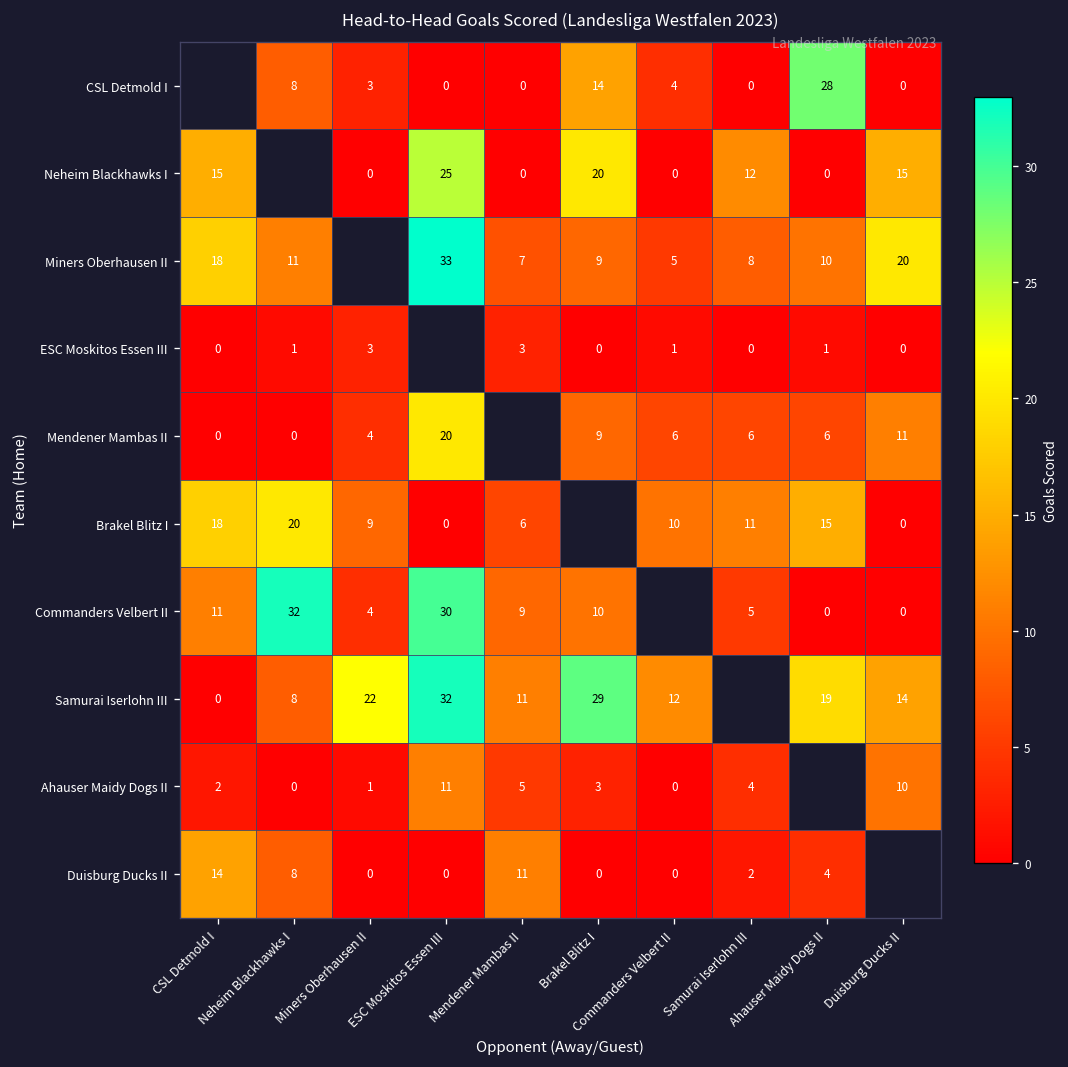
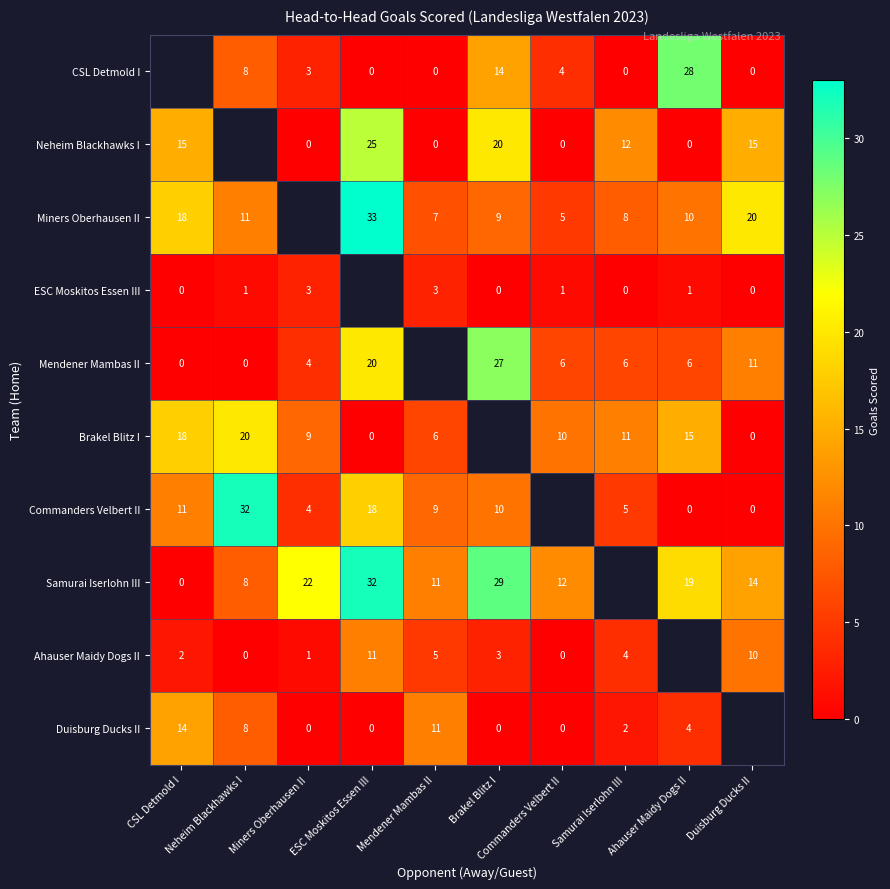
  {
    "CSL Detmold I": {
      "Neheim Blackhawks I": 8,
      "Miners Oberhausen II": 3,
      "ESC Moskitos Essen III": 0,
      "Mendener Mambas II": 0,
      "Brakel Blitz I": 14,
      "Commanders Velbert II": 4,
      "Samurai Iserlohn III": 0,
      "Ahauser Maidy Dogs II": 28,
      "Duisburg Ducks II": 0
    },
    "Neheim Blackhawks I": {
      "CSL Detmold I": 15,
      "Miners Oberhausen II": 0,
      "ESC Moskitos Essen III": 25,
      "Mendener Mambas II": 0,
      "Brakel Blitz I": 20,
      "Commanders Velbert II": 0,
      "Samurai Iserlohn III": 12,
      "Ahauser Maidy Dogs II": 0,
      "Duisburg Ducks II": 15
    },
    "Miners Oberhausen II": {
      "CSL Detmold I": 18,
      "Neheim Blackhawks I": 11,
      "ESC Moskitos Essen III": 33,
      "Mendener Mambas II": 7,
      "Brakel Blitz I": 9,
      "Commanders Velbert II": 5,
      "Samurai Iserlohn III": 8,
      "Ahauser Maidy Dogs II": 10,
      "Duisburg Ducks II": 20
    },
    "ESC Moskitos Essen III": {
      "CSL Detmold I": 0,
      "Neheim Blackhawks I": 1,
      "Miners Oberhausen II": 3,
      "Mendener Mambas II": 3,
      "Brakel Blitz I": 0,
      "Commanders Velbert II": 1,
      "Samurai Iserlohn III": 0,
      "Ahauser Maidy Dogs II": 1,
      "Duisburg Ducks II": 0
    },
    "Mendener Mambas II": {
      "CSL Detmold I": 0,
      "Neheim Blackhawks I": 0,
      "Miners Oberhausen II": 4,
      "ESC Moskitos Essen III": 20,
-     "Brakel Blitz I": 9,
+     "Brakel Blitz I": 27,
      "Commanders Velbert II": 6,
      "Samurai Iserlohn III": 6,
      "Ahauser Maidy Dogs II": 6,
      "Duisburg Ducks II": 11
    },
    "Brakel Blitz I": {
      "CSL Detmold I": 18,
      "Neheim Blackhawks I": 20,
      "Miners Oberhausen II": 9,
      "ESC Moskitos Essen III": 0,
      "Mendener Mambas II": 6,
      "Commanders Velbert II": 10,
      "Samurai Iserlohn III": 11,
      "Ahauser Maidy Dogs II": 15,
      "Duisburg Ducks II": 0
    },
    "Commanders Velbert II": {
      "CSL Detmold I": 11,
      "Neheim Blackhawks I": 32,
      "Miners Oberhausen II": 4,
-     "ESC Moskitos Essen III": 30,
+     "ESC Moskitos Essen III": 18,
      "Mendener Mambas II": 9,
      "Brakel Blitz I": 10,
      "Samurai Iserlohn III": 5,
      "Ahauser Maidy Dogs II": 0,
      "Duisburg Ducks II": 0
    },
    "Samurai Iserlohn III": {
      "CSL Detmold I": 0,
      "Neheim Blackhawks I": 8,
      "Miners Oberhausen II": 22,
      "ESC Moskitos Essen III": 32,
      "Mendener Mambas II": 11,
      "Brakel Blitz I": 29,
      "Commanders Velbert II": 12,
      "Ahauser Maidy Dogs II": 19,
      "Duisburg Ducks II": 14
    },
    "Ahauser Maidy Dogs II": {
      "CSL Detmold I": 2,
      "Neheim Blackhawks I": 0,
      "Miners Oberhausen II": 1,
      "ESC Moskitos Essen III": 11,
      "Mendener Mambas II": 5,
      "Brakel Blitz I": 3,
      "Commanders Velbert II": 0,
      "Samurai Iserlohn III": 4,
      "Duisburg Ducks II": 10
    },
    "Duisburg Ducks II": {
      "CSL Detmold I": 14,
      "Neheim Blackhawks I": 8,
      "Miners Oberhausen II": 0,
      "ESC Moskitos Essen III": 0,
      "Mendener Mambas II": 11,
      "Brakel Blitz I": 0,
      "Commanders Velbert II": 0,
      "Samurai Iserlohn III": 2,
      "Ahauser Maidy Dogs II": 4
    }
  }
